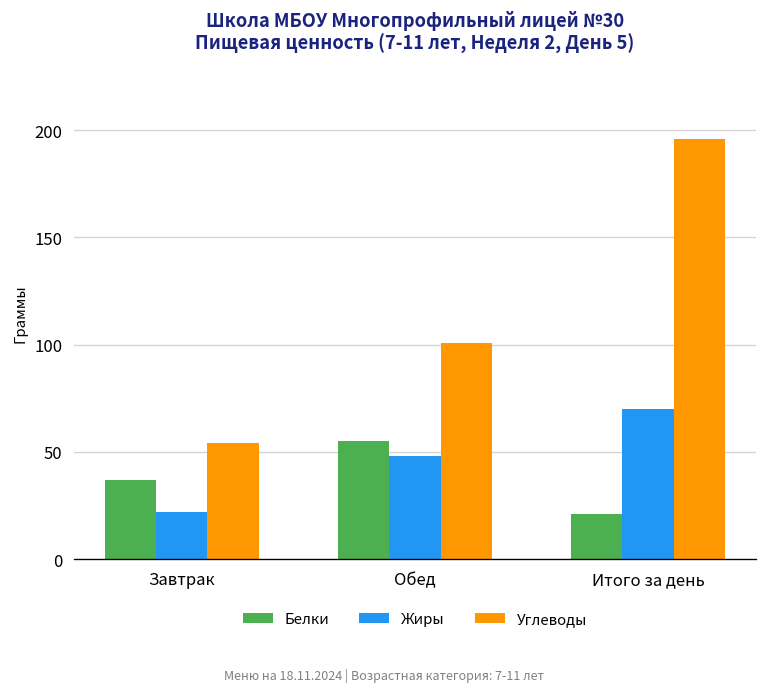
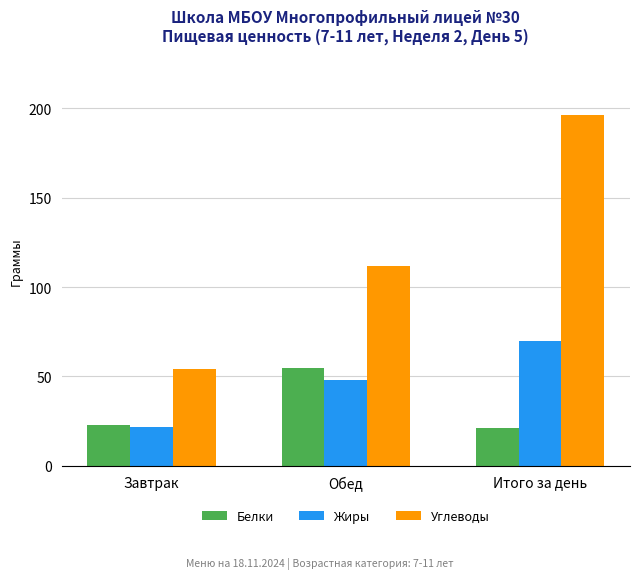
  {
    "Белки": {
-     "Завтрак": 37,
+     "Завтрак": 23,
      "Обед": 55,
      "Итого за день": 21
    },
    "Жиры": {
      "Завтрак": 22,
      "Обед": 48,
      "Итого за день": 70
    },
    "Углеводы": {
      "Завтрак": 54,
-     "Обед": 101,
+     "Обед": 112,
      "Итого за день": 196
    }
  }
